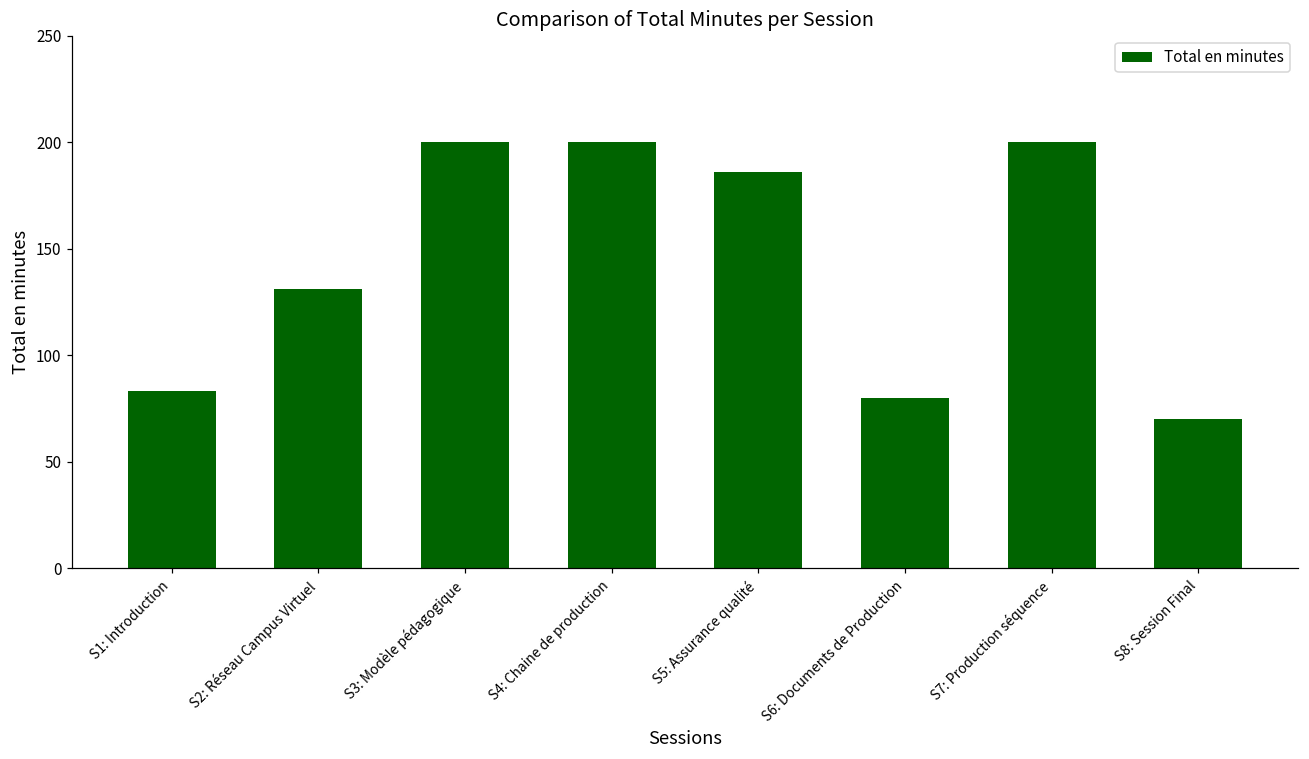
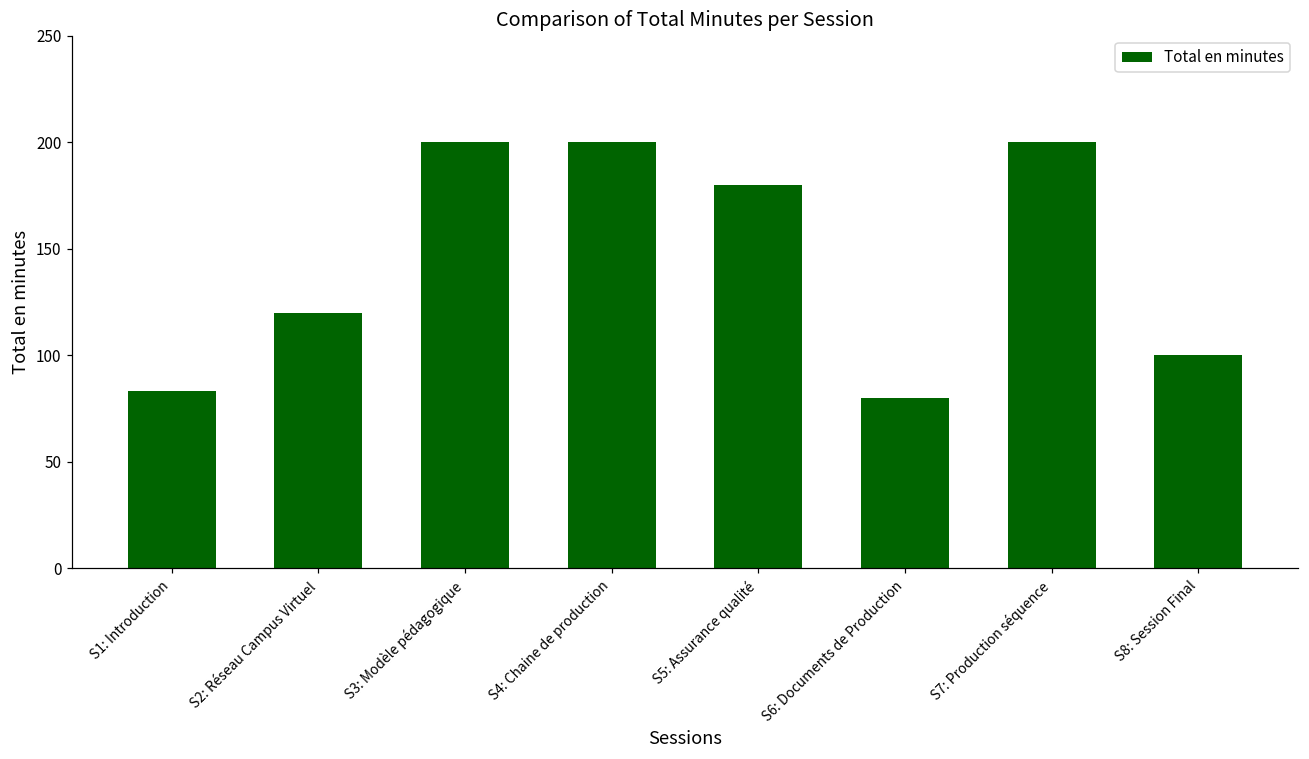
  {
    "S1: Introduction": 83,
-   "S2: Réseau Campus Virtuel": 131,
+   "S2: Réseau Campus Virtuel": 120,
    "S3: Modèle pédagogique": 200,
    "S4: Chaine de production": 200,
-   "S5: Assurance qualité": 186,
+   "S5: Assurance qualité": 180,
    "S6: Documents de Production": 80,
    "S7: Production séquence": 200,
-   "S8: Session Final": 70
+   "S8: Session Final": 100
  }
